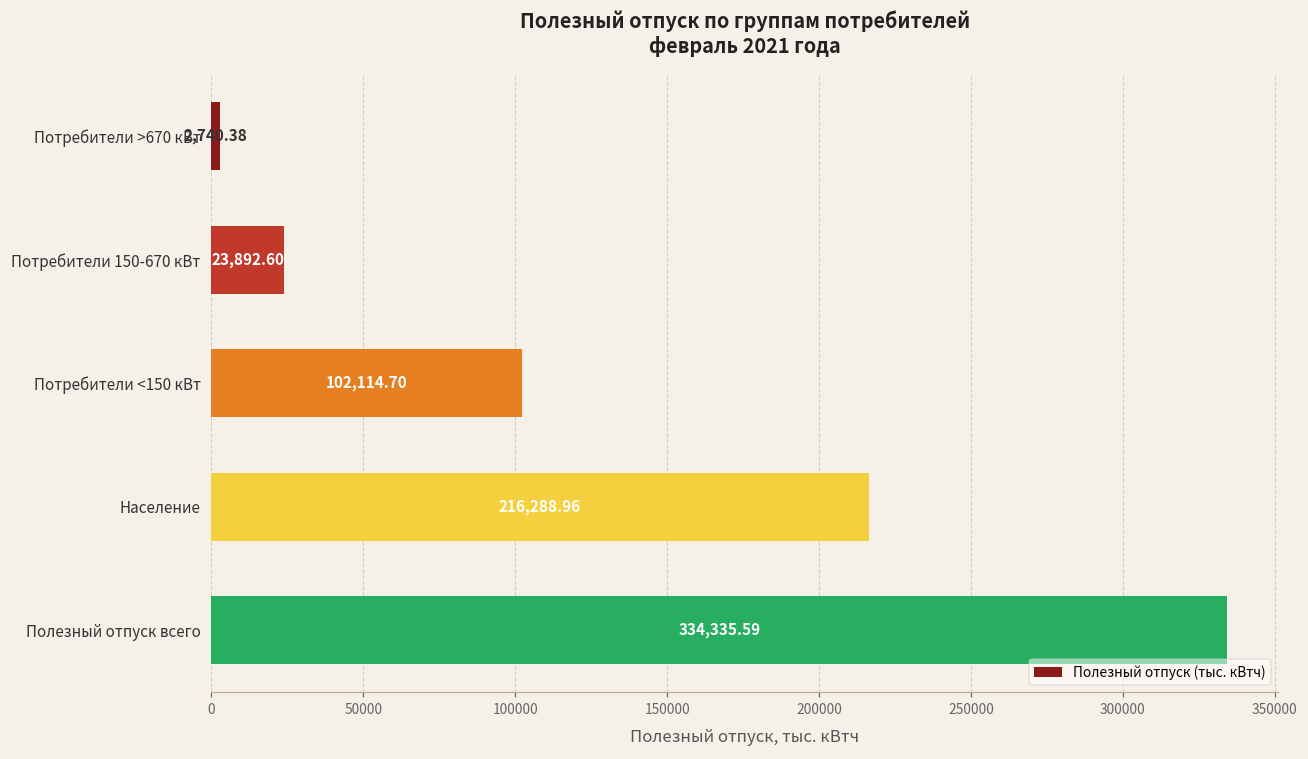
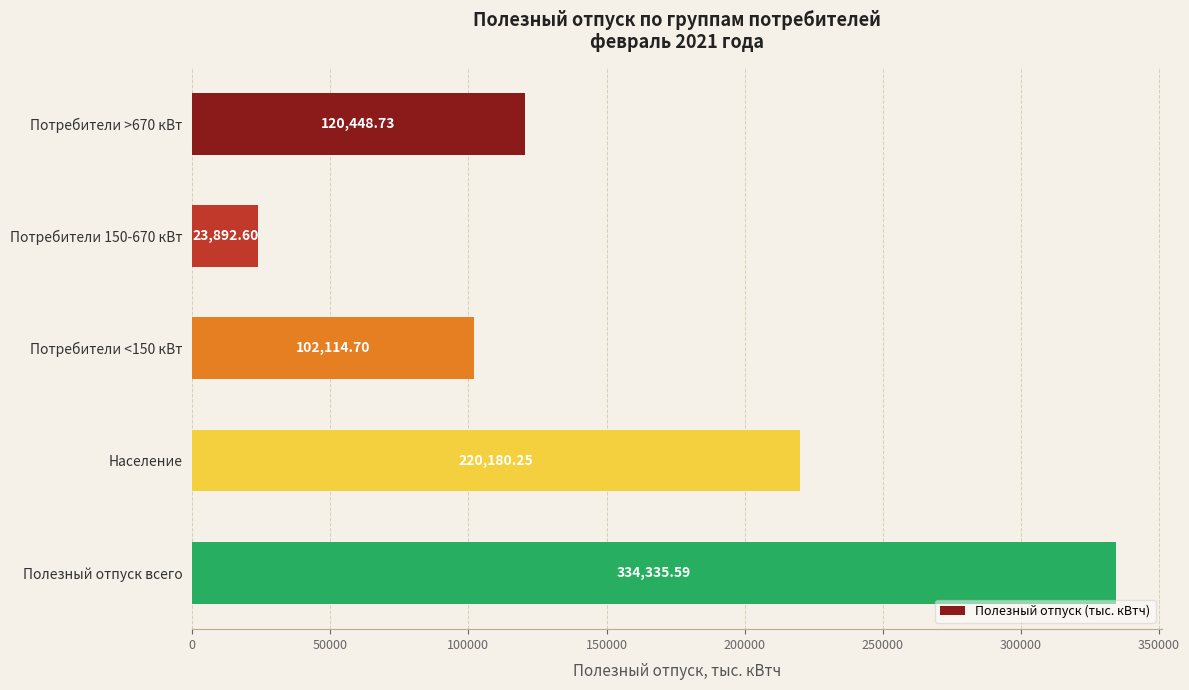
  {
-   "Потребители >670 кВт": "2,740.38",
+   "Потребители >670 кВт": "120,448.73",
    "Потребители 150-670 кВт": "23,892.60",
    "Потребители <150 кВт": "102,114.70",
-   "Население": "216,288.96",
+   "Население": "220,180.25",
    "Полезный отпуск всего": "334,335.59"
  }
